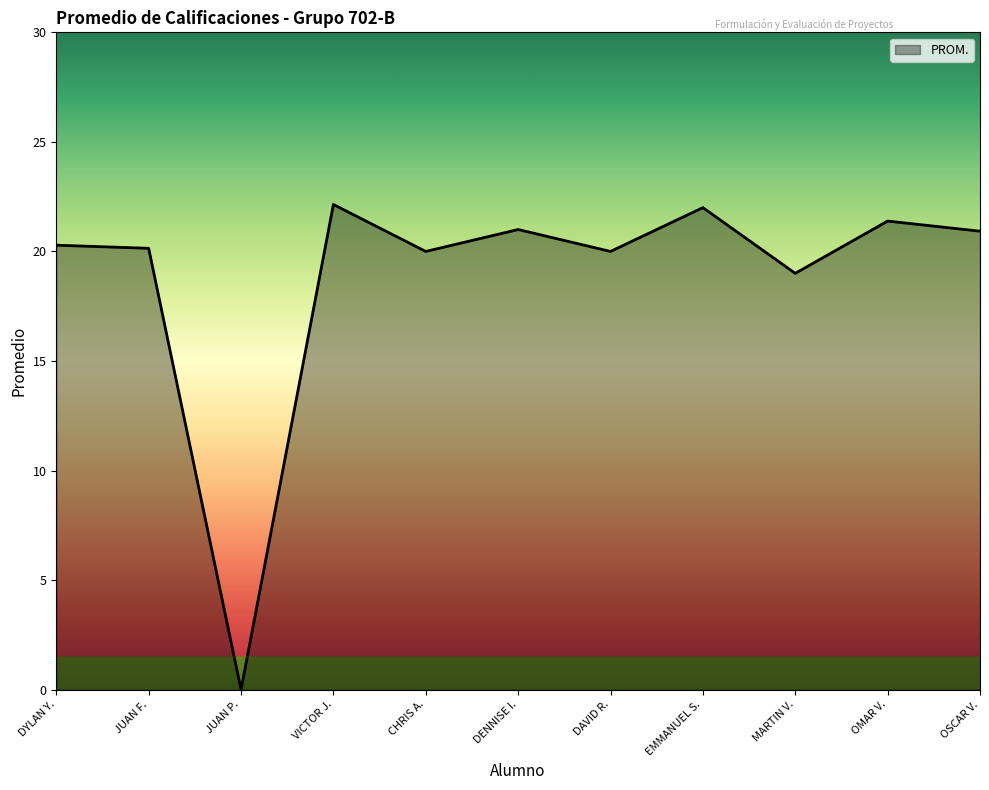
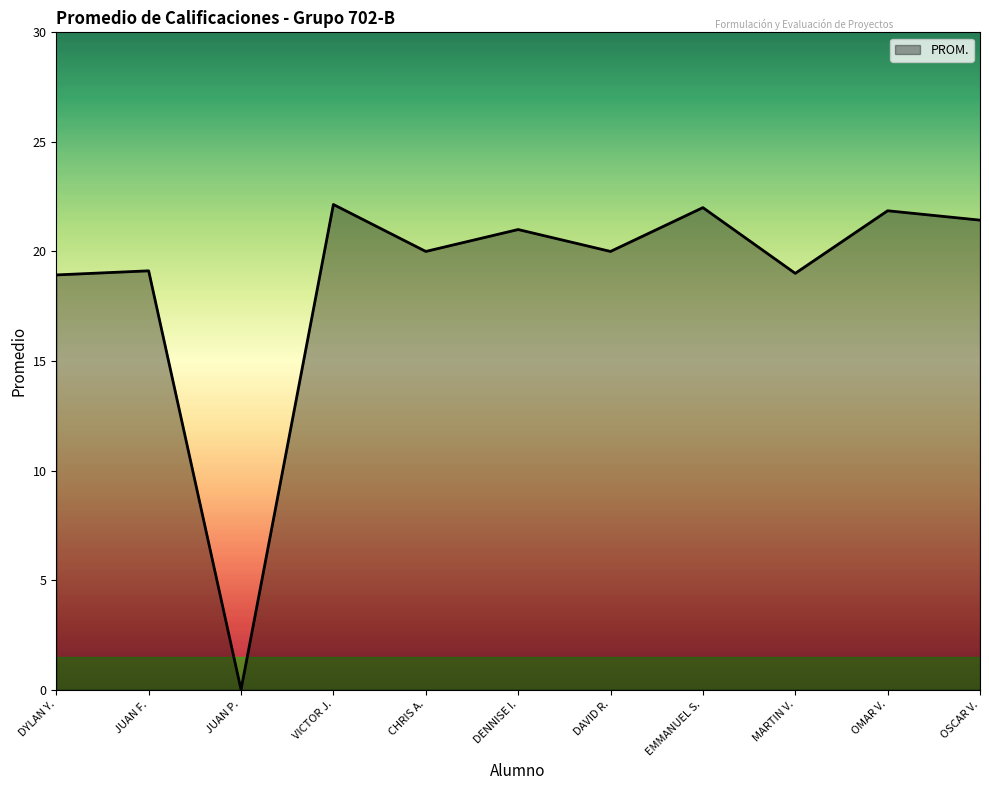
  {
-   "DYLAN Y.": 20.3,
-   "JUAN F.": 20.1,
+   "DYLAN Y.": 18.9,
+   "JUAN F.": 19.1,
    "VICTOR J.": 22.1,
    "CHRIS A.": 20.0,
    "DENNISE I.": 21.0,
    "DAVID R.": 20.0,
    "EMMANUEL S.": 22.0,
    "MARTIN V.": 19.0,
-   "OMAR V.": 21.4,
-   "OSCAR V.": 20.9
+   "OMAR V.": 21.9,
+   "OSCAR V.": 21.4
  }
